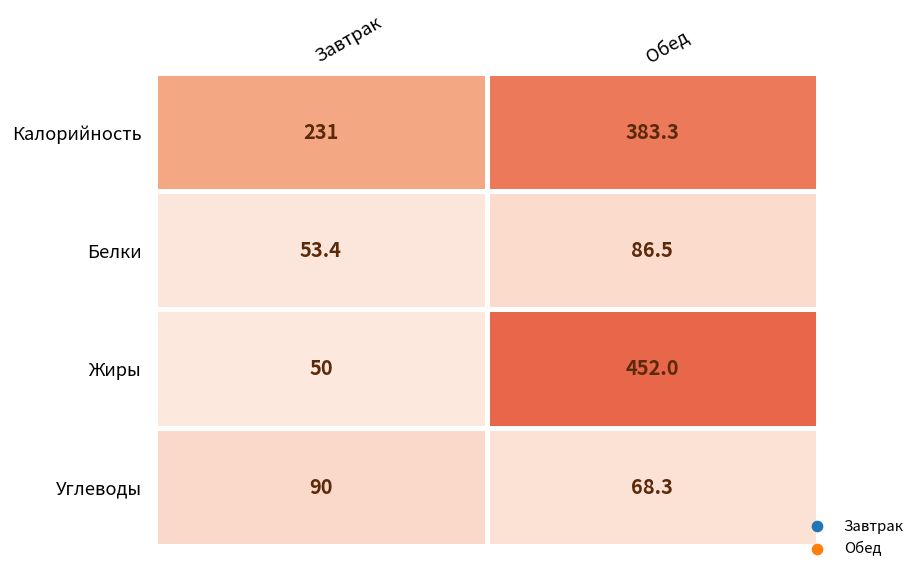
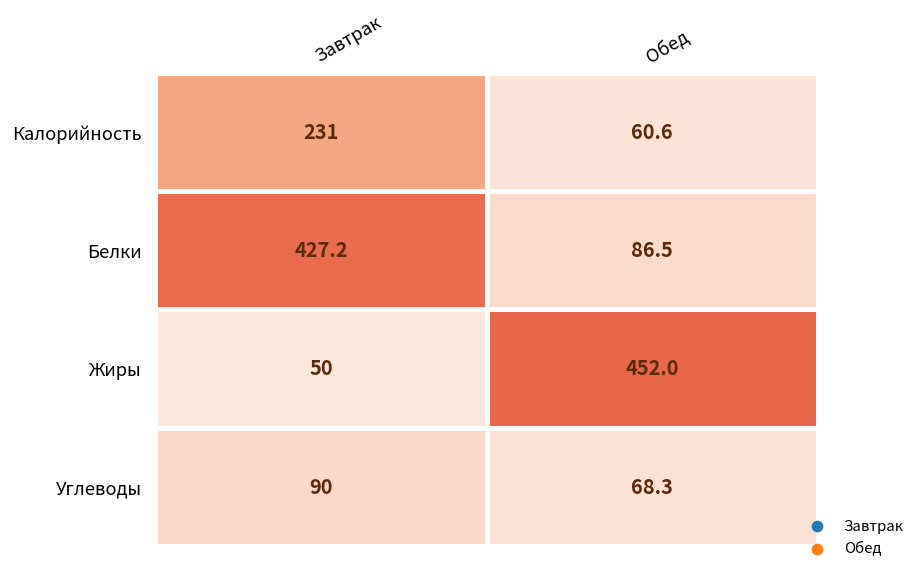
  {
    "Калорийность": {
      "Завтрак": 231,
-     "Обед": 383.3
+     "Обед": 60.6
    },
    "Белки": {
-     "Завтрак": 53.4,
+     "Завтрак": 427.2,
      "Обед": 86.5
    },
    "Жиры": {
      "Завтрак": 50,
      "Обед": 452.0
    },
    "Углеводы": {
      "Завтрак": 90,
      "Обед": 68.3
    }
  }
